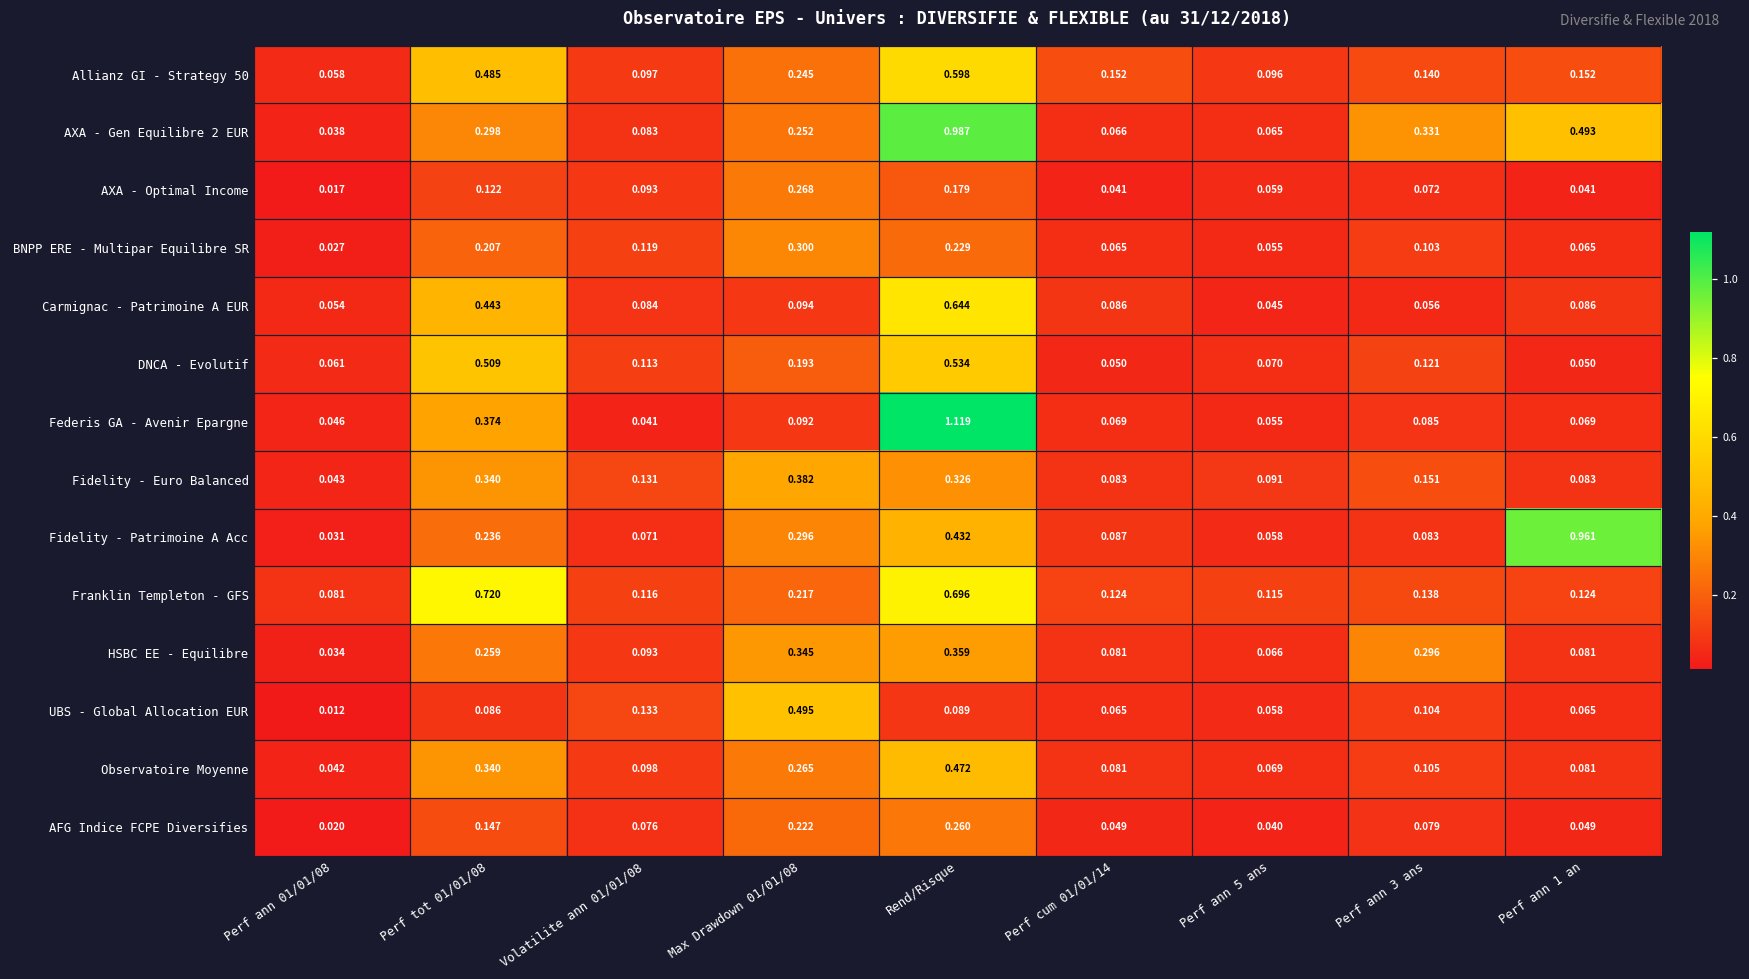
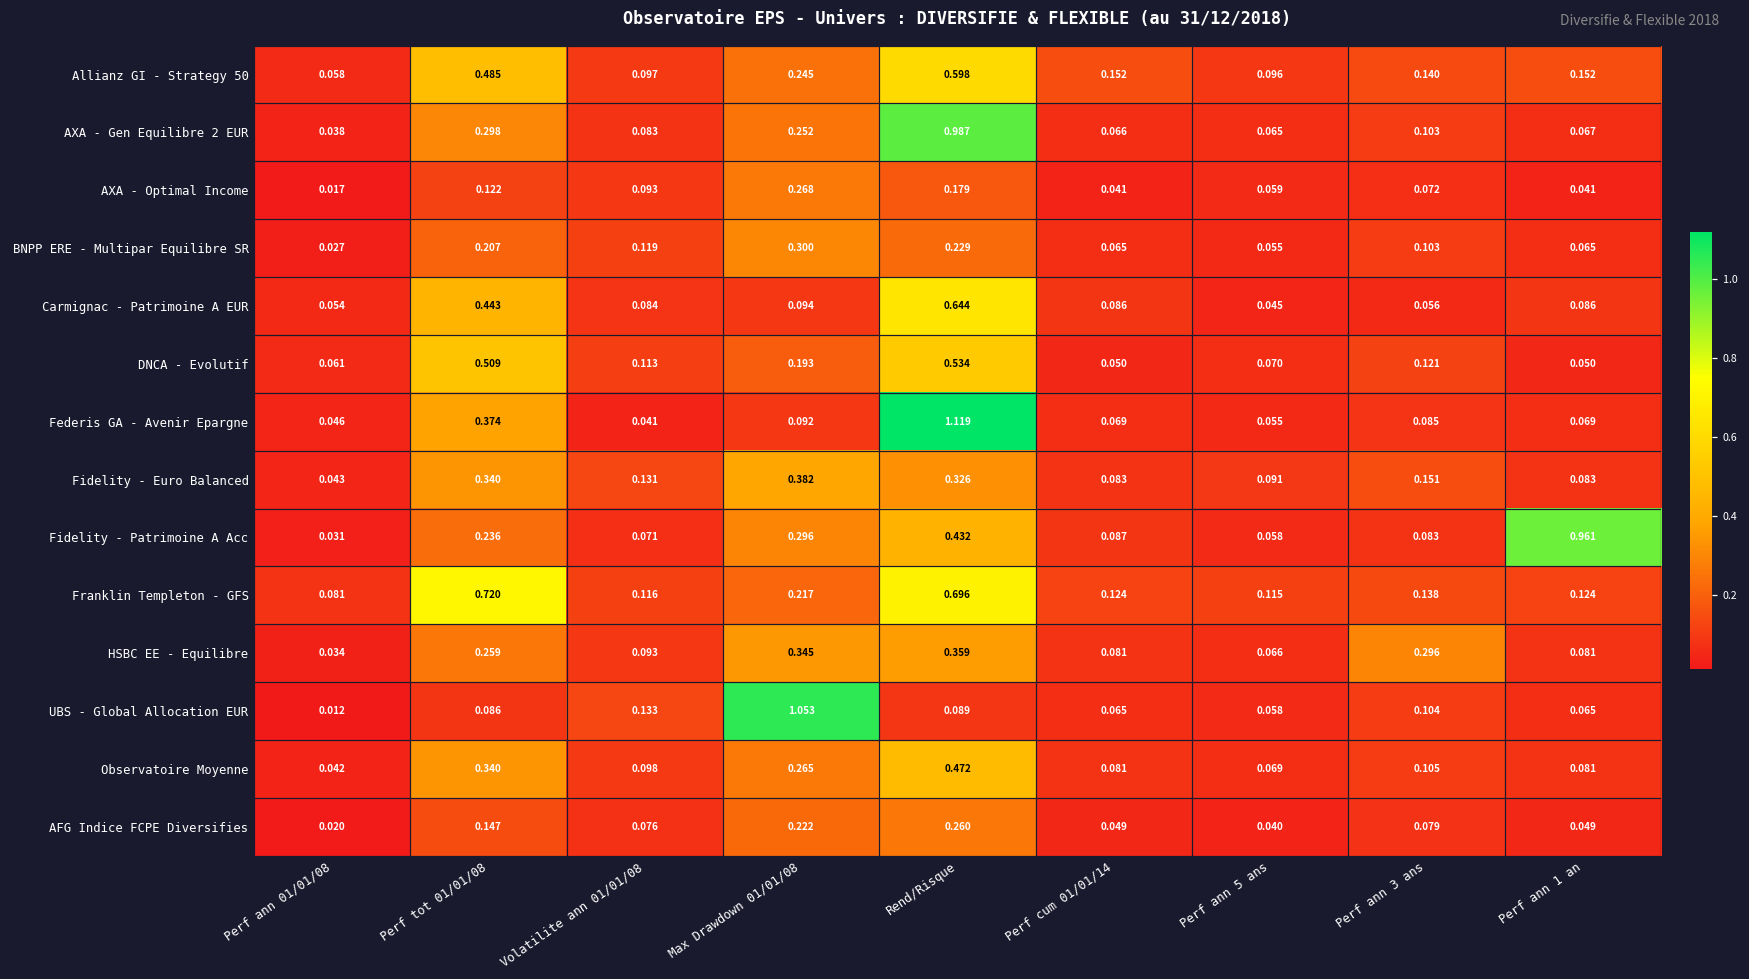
  {
    "Allianz GI - Strategy 50": {
      "Perf ann 01/01/08": 0.058,
      "Perf tot 01/01/08": 0.485,
      "Volatilite ann 01/01/08": 0.097,
      "Max Drawdown 01/01/08": 0.245,
      "Rend/Risque": 0.598,
      "Perf cum 01/01/14": 0.152,
      "Perf ann 5 ans": 0.096,
      "Perf ann 3 ans": 0.140,
      "Perf ann 1 an": 0.152
    },
    "AXA - Gen Equilibre 2 EUR": {
      "Perf ann 01/01/08": 0.038,
      "Perf tot 01/01/08": 0.298,
      "Volatilite ann 01/01/08": 0.083,
      "Max Drawdown 01/01/08": 0.252,
      "Rend/Risque": 0.987,
      "Perf cum 01/01/14": 0.066,
      "Perf ann 5 ans": 0.065,
-     "Perf ann 3 ans": 0.331,
-     "Perf ann 1 an": 0.493
+     "Perf ann 3 ans": 0.103,
+     "Perf ann 1 an": 0.067
    },
    "AXA - Optimal Income": {
      "Perf ann 01/01/08": 0.017,
      "Perf tot 01/01/08": 0.122,
      "Volatilite ann 01/01/08": 0.093,
      "Max Drawdown 01/01/08": 0.268,
      "Rend/Risque": 0.179,
      "Perf cum 01/01/14": 0.041,
      "Perf ann 5 ans": 0.059,
      "Perf ann 3 ans": 0.072,
      "Perf ann 1 an": 0.041
    },
    "BNPP ERE - Multipar Equilibre SR": {
      "Perf ann 01/01/08": 0.027,
      "Perf tot 01/01/08": 0.207,
      "Volatilite ann 01/01/08": 0.119,
      "Max Drawdown 01/01/08": 0.300,
      "Rend/Risque": 0.229,
      "Perf cum 01/01/14": 0.065,
      "Perf ann 5 ans": 0.055,
      "Perf ann 3 ans": 0.103,
      "Perf ann 1 an": 0.065
    },
    "Carmignac - Patrimoine A EUR": {
      "Perf ann 01/01/08": 0.054,
      "Perf tot 01/01/08": 0.443,
      "Volatilite ann 01/01/08": 0.084,
      "Max Drawdown 01/01/08": 0.094,
      "Rend/Risque": 0.644,
      "Perf cum 01/01/14": 0.086,
      "Perf ann 5 ans": 0.045,
      "Perf ann 3 ans": 0.056,
      "Perf ann 1 an": 0.086
    },
    "DNCA - Evolutif": {
      "Perf ann 01/01/08": 0.061,
      "Perf tot 01/01/08": 0.509,
      "Volatilite ann 01/01/08": 0.113,
      "Max Drawdown 01/01/08": 0.193,
      "Rend/Risque": 0.534,
      "Perf cum 01/01/14": 0.050,
      "Perf ann 5 ans": 0.070,
      "Perf ann 3 ans": 0.121,
      "Perf ann 1 an": 0.050
    },
    "Federis GA - Avenir Epargne": {
      "Perf ann 01/01/08": 0.046,
      "Perf tot 01/01/08": 0.374,
      "Volatilite ann 01/01/08": 0.041,
      "Max Drawdown 01/01/08": 0.092,
      "Rend/Risque": 1.119,
      "Perf cum 01/01/14": 0.069,
      "Perf ann 5 ans": 0.055,
      "Perf ann 3 ans": 0.085,
      "Perf ann 1 an": 0.069
    },
    "Fidelity - Euro Balanced": {
      "Perf ann 01/01/08": 0.043,
      "Perf tot 01/01/08": 0.340,
      "Volatilite ann 01/01/08": 0.131,
      "Max Drawdown 01/01/08": 0.382,
      "Rend/Risque": 0.326,
      "Perf cum 01/01/14": 0.083,
      "Perf ann 5 ans": 0.091,
      "Perf ann 3 ans": 0.151,
      "Perf ann 1 an": 0.083
    },
    "Fidelity - Patrimoine A Acc": {
      "Perf ann 01/01/08": 0.031,
      "Perf tot 01/01/08": 0.236,
      "Volatilite ann 01/01/08": 0.071,
      "Max Drawdown 01/01/08": 0.296,
      "Rend/Risque": 0.432,
      "Perf cum 01/01/14": 0.087,
      "Perf ann 5 ans": 0.058,
      "Perf ann 3 ans": 0.083,
      "Perf ann 1 an": 0.961
    },
    "Franklin Templeton - GFS": {
      "Perf ann 01/01/08": 0.081,
      "Perf tot 01/01/08": 0.720,
      "Volatilite ann 01/01/08": 0.116,
      "Max Drawdown 01/01/08": 0.217,
      "Rend/Risque": 0.696,
      "Perf cum 01/01/14": 0.124,
      "Perf ann 5 ans": 0.115,
      "Perf ann 3 ans": 0.138,
      "Perf ann 1 an": 0.124
    },
    "HSBC EE - Equilibre": {
      "Perf ann 01/01/08": 0.034,
      "Perf tot 01/01/08": 0.259,
      "Volatilite ann 01/01/08": 0.093,
      "Max Drawdown 01/01/08": 0.345,
      "Rend/Risque": 0.359,
      "Perf cum 01/01/14": 0.081,
      "Perf ann 5 ans": 0.066,
      "Perf ann 3 ans": 0.296,
      "Perf ann 1 an": 0.081
    },
    "UBS - Global Allocation EUR": {
      "Perf ann 01/01/08": 0.012,
      "Perf tot 01/01/08": 0.086,
      "Volatilite ann 01/01/08": 0.133,
-     "Max Drawdown 01/01/08": 0.495,
+     "Max Drawdown 01/01/08": 1.053,
      "Rend/Risque": 0.089,
      "Perf cum 01/01/14": 0.065,
      "Perf ann 5 ans": 0.058,
      "Perf ann 3 ans": 0.104,
      "Perf ann 1 an": 0.065
    },
    "Observatoire Moyenne": {
      "Perf ann 01/01/08": 0.042,
      "Perf tot 01/01/08": 0.340,
      "Volatilite ann 01/01/08": 0.098,
      "Max Drawdown 01/01/08": 0.265,
      "Rend/Risque": 0.472,
      "Perf cum 01/01/14": 0.081,
      "Perf ann 5 ans": 0.069,
      "Perf ann 3 ans": 0.105,
      "Perf ann 1 an": 0.081
    },
    "AFG Indice FCPE Diversifies": {
      "Perf ann 01/01/08": 0.020,
      "Perf tot 01/01/08": 0.147,
      "Volatilite ann 01/01/08": 0.076,
      "Max Drawdown 01/01/08": 0.222,
      "Rend/Risque": 0.260,
      "Perf cum 01/01/14": 0.049,
      "Perf ann 5 ans": 0.040,
      "Perf ann 3 ans": 0.079,
      "Perf ann 1 an": 0.049
    }
  }
